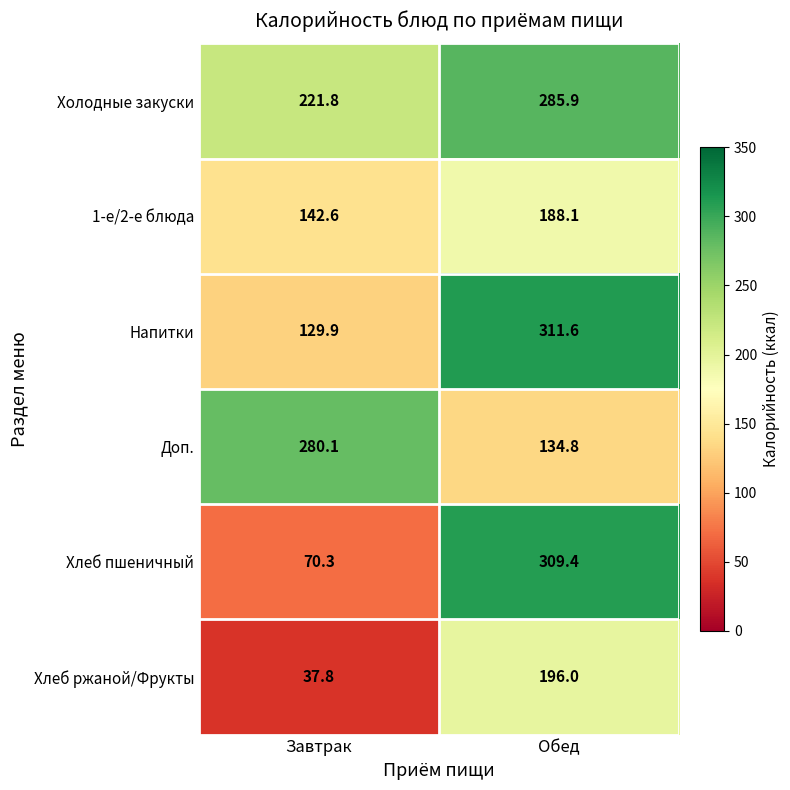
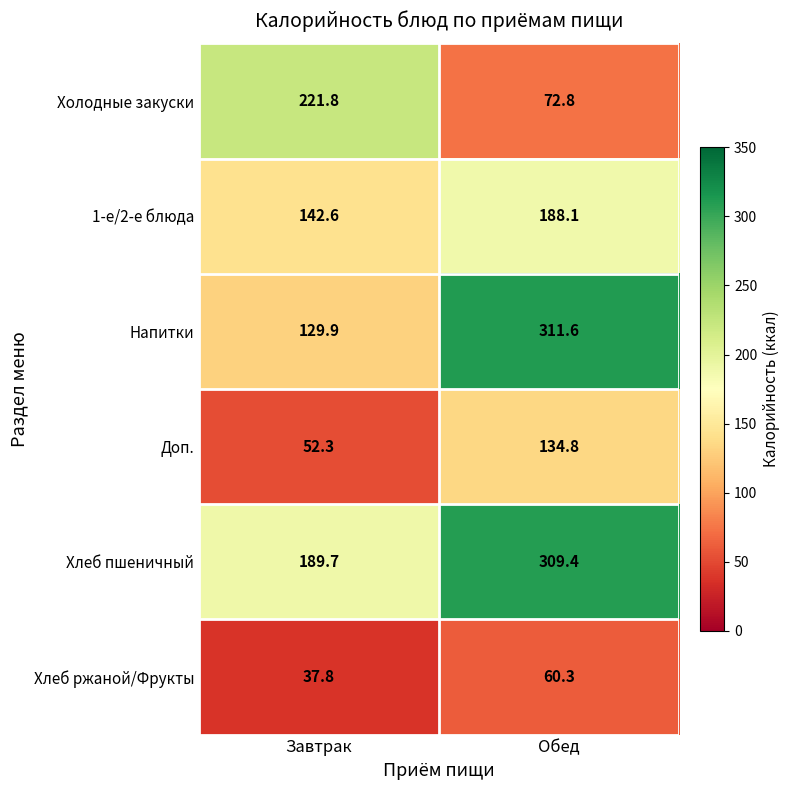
  {
    "Холодные закуски": {
      "Завтрак": 221.8,
-     "Обед": 285.9
+     "Обед": 72.8
    },
    "1-е/2-е блюда": {
      "Завтрак": 142.6,
      "Обед": 188.1
    },
    "Напитки": {
      "Завтрак": 129.9,
      "Обед": 311.6
    },
    "Доп.": {
-     "Завтрак": 280.1,
+     "Завтрак": 52.3,
      "Обед": 134.8
    },
    "Хлеб пшеничный": {
-     "Завтрак": 70.3,
+     "Завтрак": 189.7,
      "Обед": 309.4
    },
    "Хлеб ржаной/Фрукты": {
      "Завтрак": 37.8,
-     "Обед": 196.0
+     "Обед": 60.3
    }
  }
